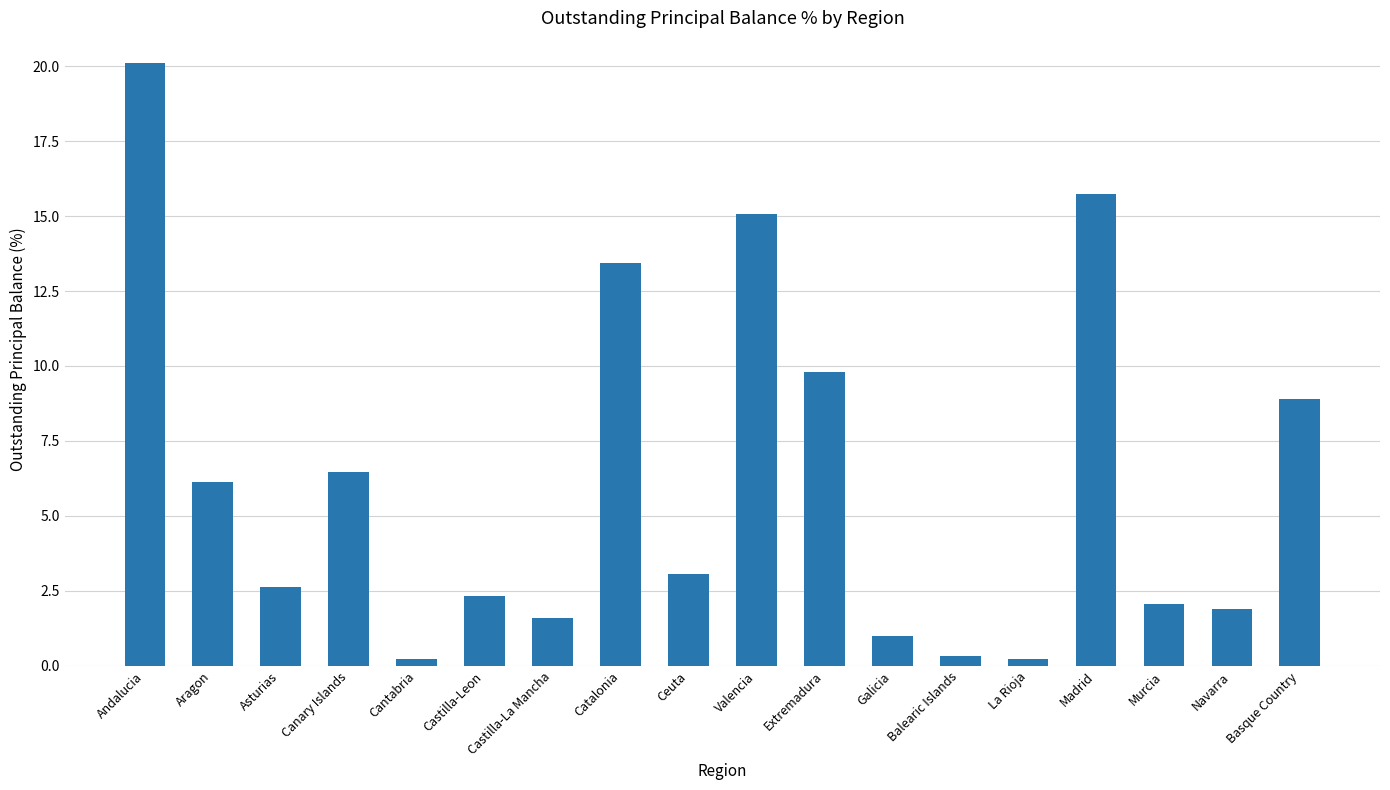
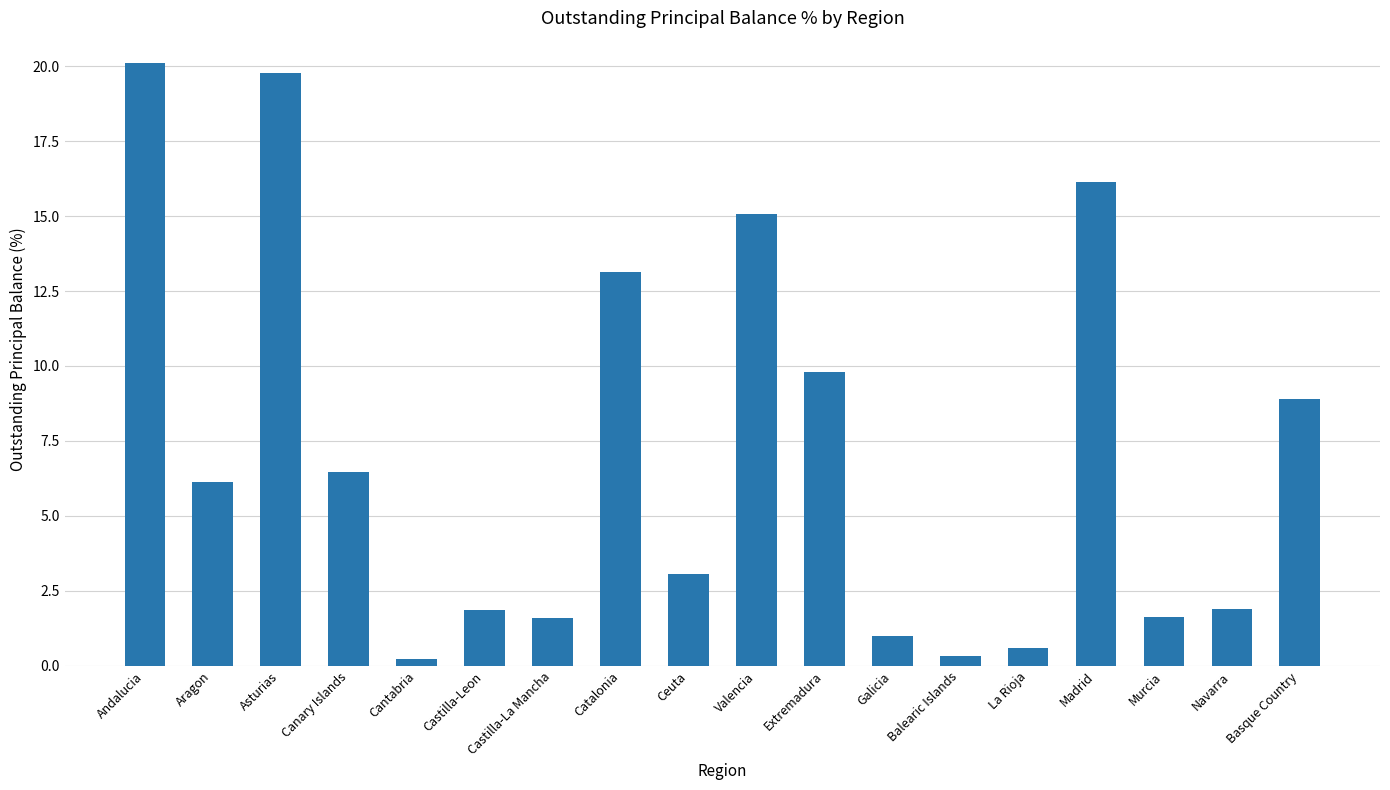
  {
    "Andalucia": 20.1,
    "Aragon": 6.1,
-   "Asturias": 2.6,
+   "Asturias": 19.8,
    "Canary Islands": 6.5,
    "Cantabria": 0.2,
-   "Castilla-Leon": 2.3,
+   "Castilla-Leon": 1.9,
    "Castilla-La Mancha": 1.6,
-   "Catalonia": 13.4,
+   "Catalonia": 13.1,
    "Ceuta": 3.1,
    "Valencia": 15.1,
    "Extremadura": 9.8,
    "Galicia": 1.0,
    "Balearic Islands": 0.3,
-   "La Rioja": 0.2,
-   "Madrid": 15.8,
-   "Murcia": 2.1,
+   "La Rioja": 0.6,
+   "Madrid": 16.2,
+   "Murcia": 1.6,
    "Navarra": 1.9,
    "Basque Country": 8.9
  }
